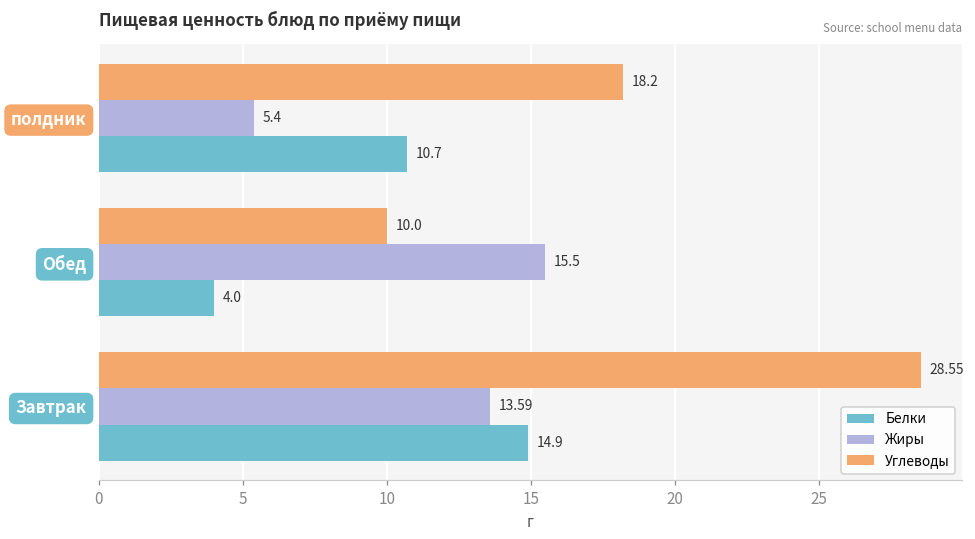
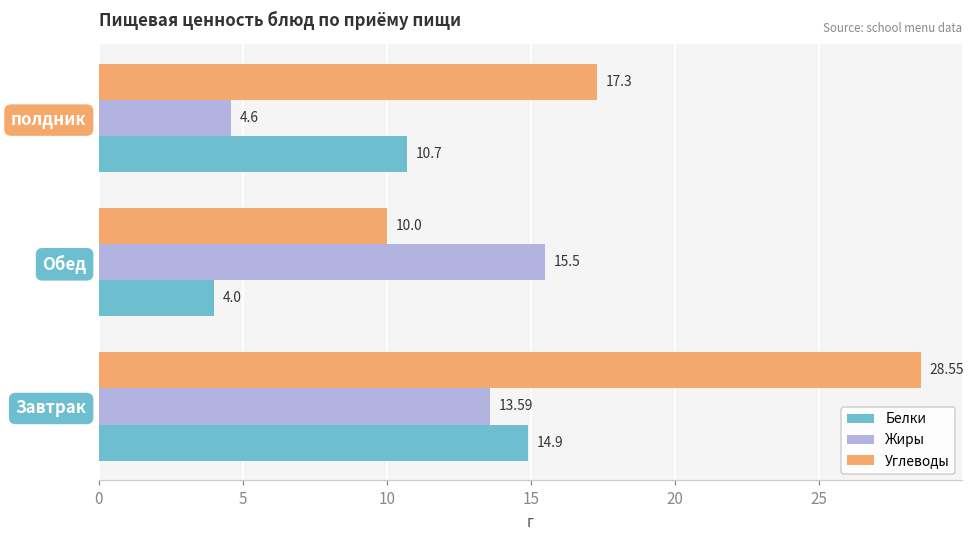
  {
    "Белки": {
      "полдник": 10.7,
      "Обед": 4.0,
      "Завтрак": 14.9
    },
    "Жиры": {
-     "полдник": 5.4,
+     "полдник": 4.6,
      "Обед": 15.5,
      "Завтрак": 13.59
    },
    "Углеводы": {
-     "полдник": 18.2,
+     "полдник": 17.3,
      "Обед": 10.0,
      "Завтрак": 28.55
    }
  }
